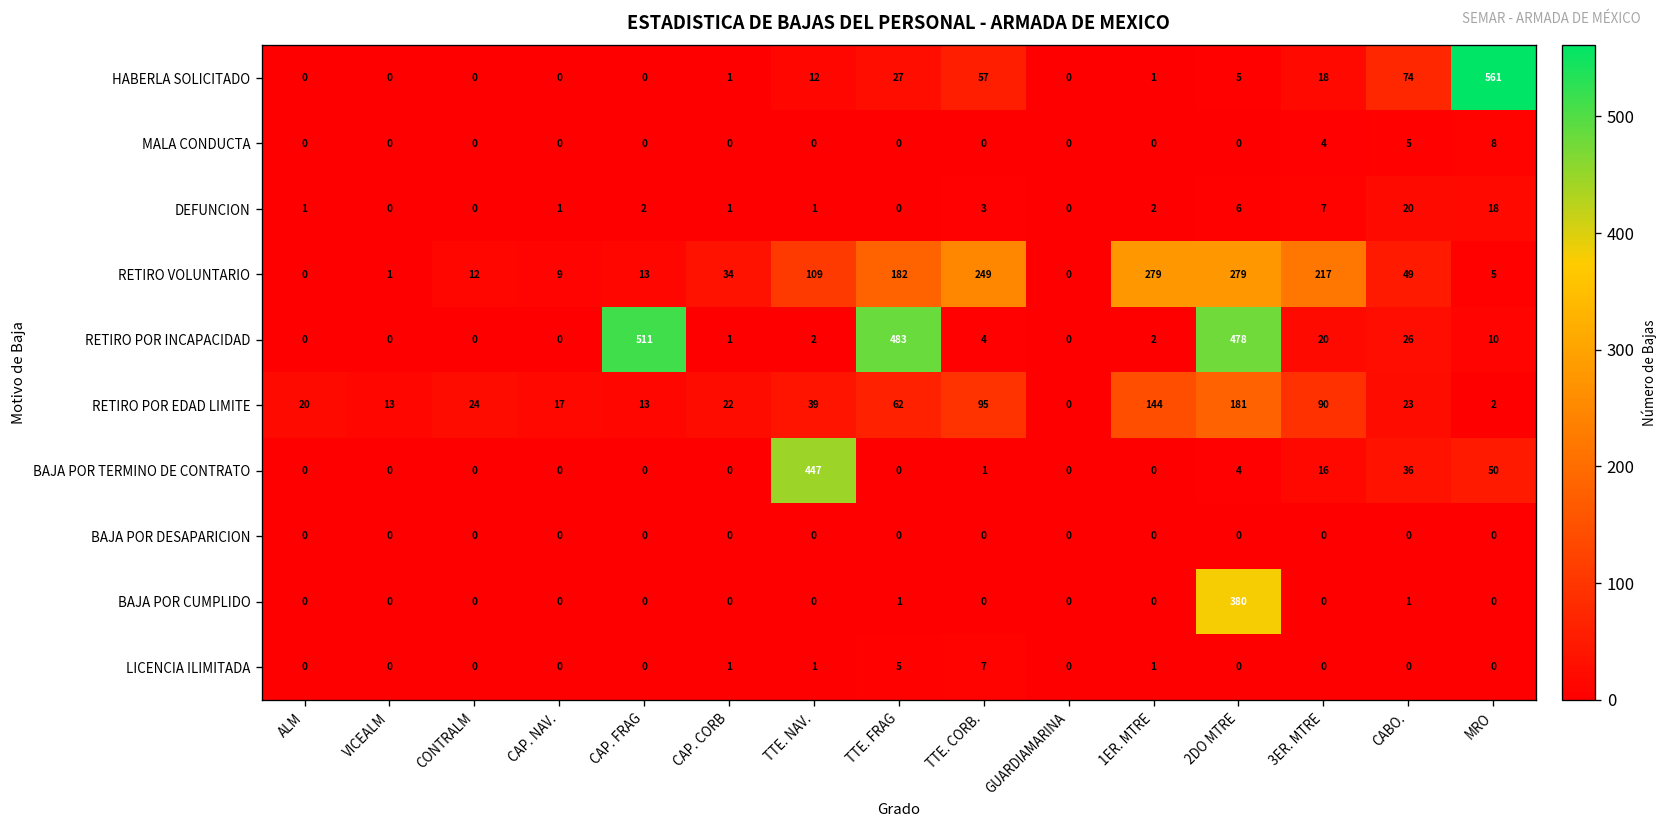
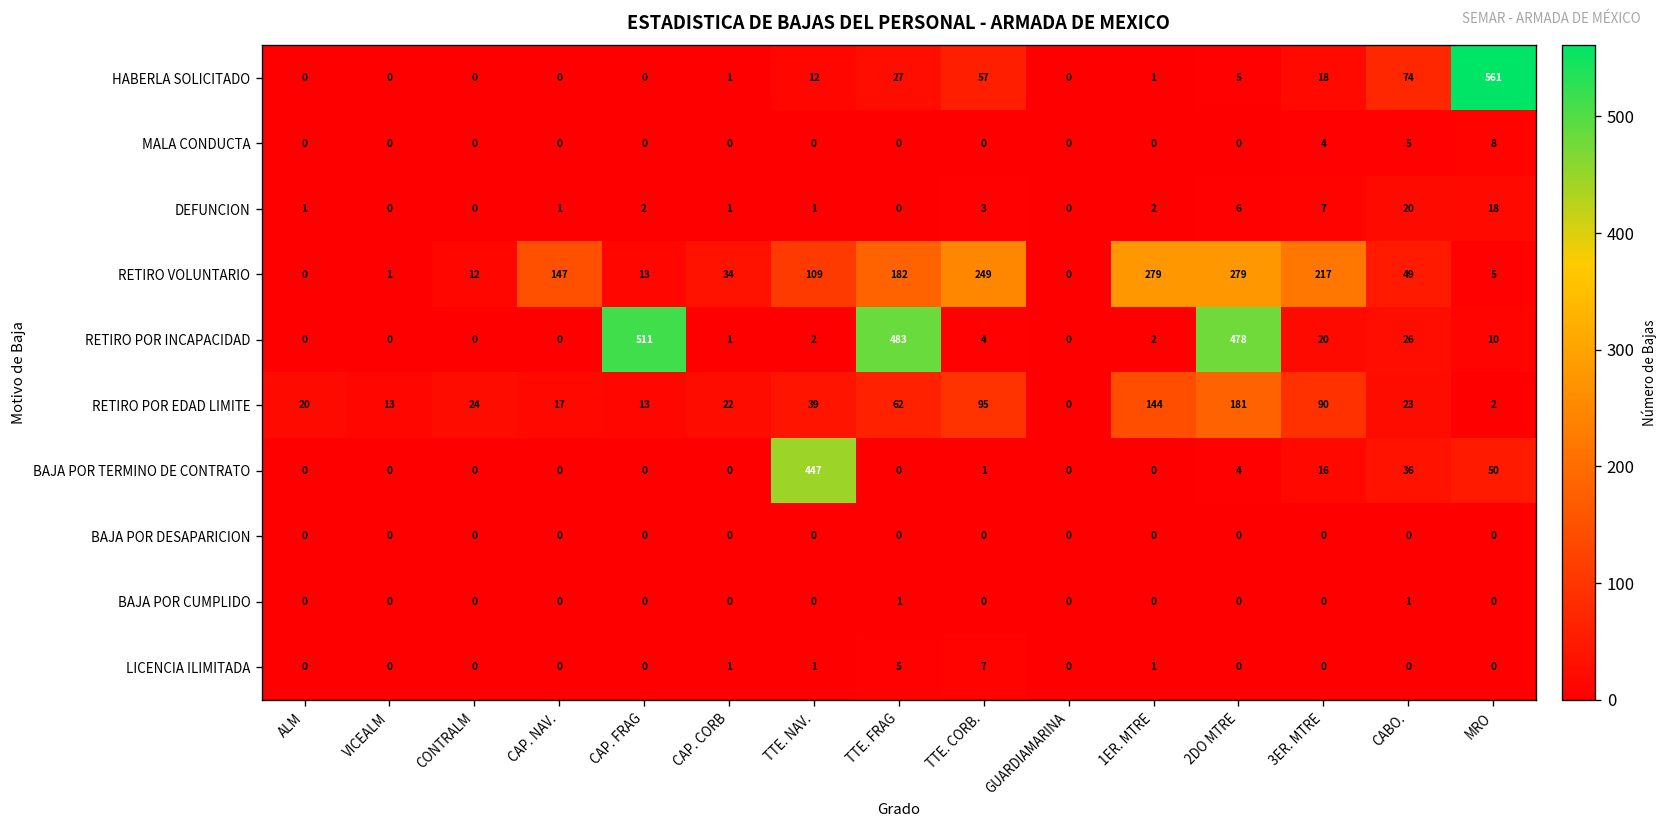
  {
    "HABERLA SOLICITADO": {
      "ALM": 0,
      "VICEALM": 0,
      "CONTRALM": 0,
      "CAP. NAV.": 0,
      "CAP. FRAG": 0,
      "CAP. CORB": 1,
      "TTE. NAV.": 12,
      "TTE. FRAG": 27,
      "TTE. CORB.": 57,
      "GUARDIAMARINA": 0,
      "1ER. MTRE": 1,
      "2DO MTRE": 5,
      "3ER. MTRE": 18,
      "CABO.": 74,
      "MRO": 561
    },
    "MALA CONDUCTA": {
      "ALM": 0,
      "VICEALM": 0,
      "CONTRALM": 0,
      "CAP. NAV.": 0,
      "CAP. FRAG": 0,
      "CAP. CORB": 0,
      "TTE. NAV.": 0,
      "TTE. FRAG": 0,
      "TTE. CORB.": 0,
      "GUARDIAMARINA": 0,
      "1ER. MTRE": 0,
      "2DO MTRE": 0,
      "3ER. MTRE": 4,
      "CABO.": 5,
      "MRO": 8
    },
    "DEFUNCION": {
      "ALM": 1,
      "VICEALM": 0,
      "CONTRALM": 0,
      "CAP. NAV.": 1,
      "CAP. FRAG": 2,
      "CAP. CORB": 1,
      "TTE. NAV.": 1,
      "TTE. FRAG": 0,
      "TTE. CORB.": 3,
      "GUARDIAMARINA": 0,
      "1ER. MTRE": 2,
      "2DO MTRE": 6,
      "3ER. MTRE": 7,
      "CABO.": 20,
      "MRO": 18
    },
    "RETIRO VOLUNTARIO": {
      "ALM": 0,
      "VICEALM": 1,
      "CONTRALM": 12,
-     "CAP. NAV.": 9,
+     "CAP. NAV.": 147,
      "CAP. FRAG": 13,
      "CAP. CORB": 34,
      "TTE. NAV.": 109,
      "TTE. FRAG": 182,
      "TTE. CORB.": 249,
      "GUARDIAMARINA": 0,
      "1ER. MTRE": 279,
      "2DO MTRE": 279,
      "3ER. MTRE": 217,
      "CABO.": 49,
      "MRO": 5
    },
    "RETIRO POR INCAPACIDAD": {
      "ALM": 0,
      "VICEALM": 0,
      "CONTRALM": 0,
      "CAP. NAV.": 0,
      "CAP. FRAG": 511,
      "CAP. CORB": 1,
      "TTE. NAV.": 2,
      "TTE. FRAG": 483,
      "TTE. CORB.": 4,
      "GUARDIAMARINA": 0,
      "1ER. MTRE": 2,
      "2DO MTRE": 478,
      "3ER. MTRE": 20,
      "CABO.": 26,
      "MRO": 10
    },
    "RETIRO POR EDAD LIMITE": {
      "ALM": 20,
      "VICEALM": 13,
      "CONTRALM": 24,
      "CAP. NAV.": 17,
      "CAP. FRAG": 13,
      "CAP. CORB": 22,
      "TTE. NAV.": 39,
      "TTE. FRAG": 62,
      "TTE. CORB.": 95,
      "GUARDIAMARINA": 0,
      "1ER. MTRE": 144,
      "2DO MTRE": 181,
      "3ER. MTRE": 90,
      "CABO.": 23,
      "MRO": 2
    },
    "BAJA POR TERMINO DE CONTRATO": {
      "ALM": 0,
      "VICEALM": 0,
      "CONTRALM": 0,
      "CAP. NAV.": 0,
      "CAP. FRAG": 0,
      "CAP. CORB": 0,
      "TTE. NAV.": 447,
      "TTE. FRAG": 0,
      "TTE. CORB.": 1,
      "GUARDIAMARINA": 0,
      "1ER. MTRE": 0,
      "2DO MTRE": 4,
      "3ER. MTRE": 16,
      "CABO.": 36,
      "MRO": 50
    },
    "BAJA POR DESAPARICION": {
      "ALM": 0,
      "VICEALM": 0,
      "CONTRALM": 0,
      "CAP. NAV.": 0,
      "CAP. FRAG": 0,
      "CAP. CORB": 0,
      "TTE. NAV.": 0,
      "TTE. FRAG": 0,
      "TTE. CORB.": 0,
      "GUARDIAMARINA": 0,
      "1ER. MTRE": 0,
      "2DO MTRE": 0,
      "3ER. MTRE": 0,
      "CABO.": 0,
      "MRO": 0
    },
    "BAJA POR CUMPLIDO": {
      "ALM": 0,
      "VICEALM": 0,
      "CONTRALM": 0,
      "CAP. NAV.": 0,
      "CAP. FRAG": 0,
      "CAP. CORB": 0,
      "TTE. NAV.": 0,
      "TTE. FRAG": 1,
      "TTE. CORB.": 0,
      "GUARDIAMARINA": 0,
      "1ER. MTRE": 0,
-     "2DO MTRE": 380,
+     "2DO MTRE": 0,
      "3ER. MTRE": 0,
      "CABO.": 1,
      "MRO": 0
    },
    "LICENCIA ILIMITADA": {
      "ALM": 0,
      "VICEALM": 0,
      "CONTRALM": 0,
      "CAP. NAV.": 0,
      "CAP. FRAG": 0,
      "CAP. CORB": 1,
      "TTE. NAV.": 1,
      "TTE. FRAG": 5,
      "TTE. CORB.": 7,
      "GUARDIAMARINA": 0,
      "1ER. MTRE": 1,
      "2DO MTRE": 0,
      "3ER. MTRE": 0,
      "CABO.": 0,
      "MRO": 0
    }
  }
